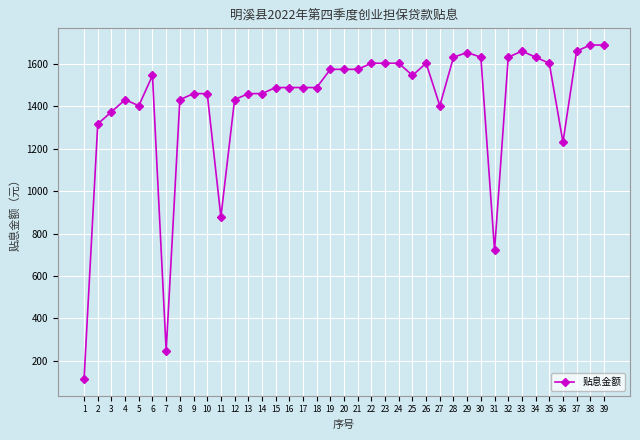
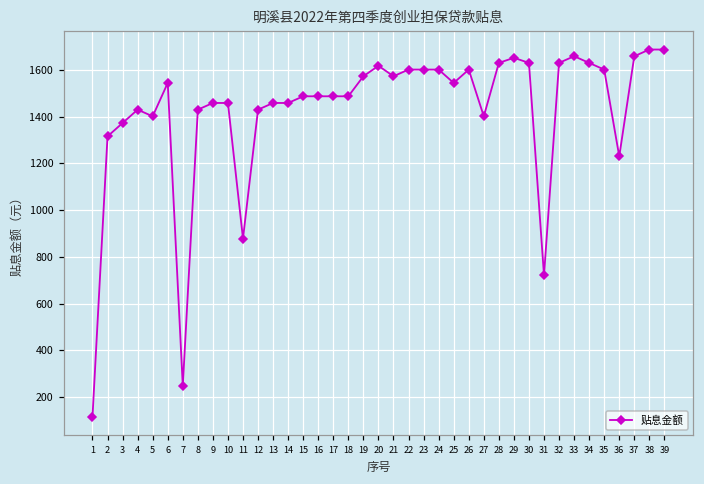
  {
    "1": 110,
    "2": 1320,
    "3": 1370,
    "4": 1430,
    "5": 1400,
    "6": 1550,
    "7": 250,
    "8": 1430,
    "9": 1460,
    "10": 1460,
    "11": 880,
    "12": 1430,
    "13": 1460,
    "14": 1460,
    "15": 1490,
    "16": 1490,
    "17": 1490,
    "18": 1490,
    "19": 1570,
-   "20": 1570,
+   "20": 1620,
    "21": 1570,
    "22": 1600,
    "23": 1600,
    "24": 1600,
    "25": 1540,
    "26": 1600,
    "27": 1400,
    "28": 1630,
    "29": 1650,
    "30": 1630,
    "31": 720,
    "32": 1630,
    "33": 1660,
    "34": 1630,
    "35": 1600,
    "36": 1230,
    "37": 1660,
    "38": 1690,
    "39": 1690
  }
